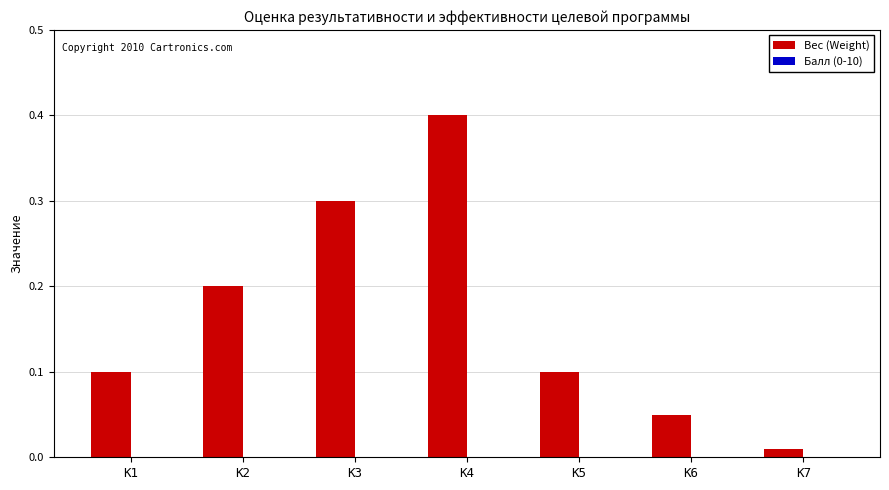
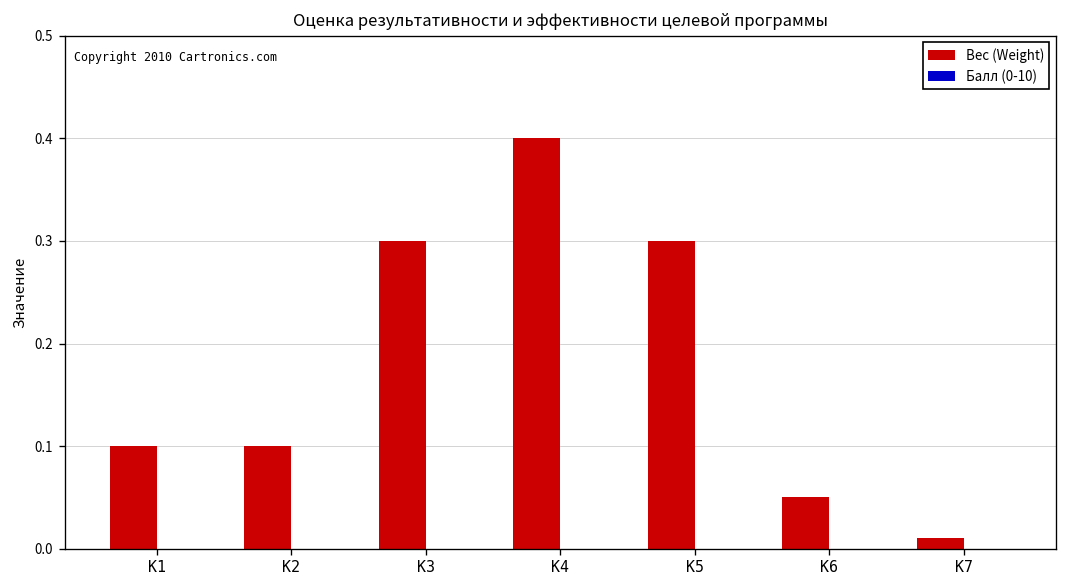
  {
    "Вес (Weight)": {
      "K1": 0.1,
-     "K2": 0.2,
+     "K2": 0.1,
      "K3": 0.3,
      "K4": 0.4,
-     "K5": 0.1,
+     "K5": 0.3,
      "K6": 0.05,
      "K7": 0.01
    },
    "Балл (0-10)": {
      "K1": 0.0,
      "K2": 0.0,
      "K3": 0.0,
      "K4": 0.0,
      "K5": 0.0,
      "K6": 0.0,
      "K7": 0.0
    }
  }
